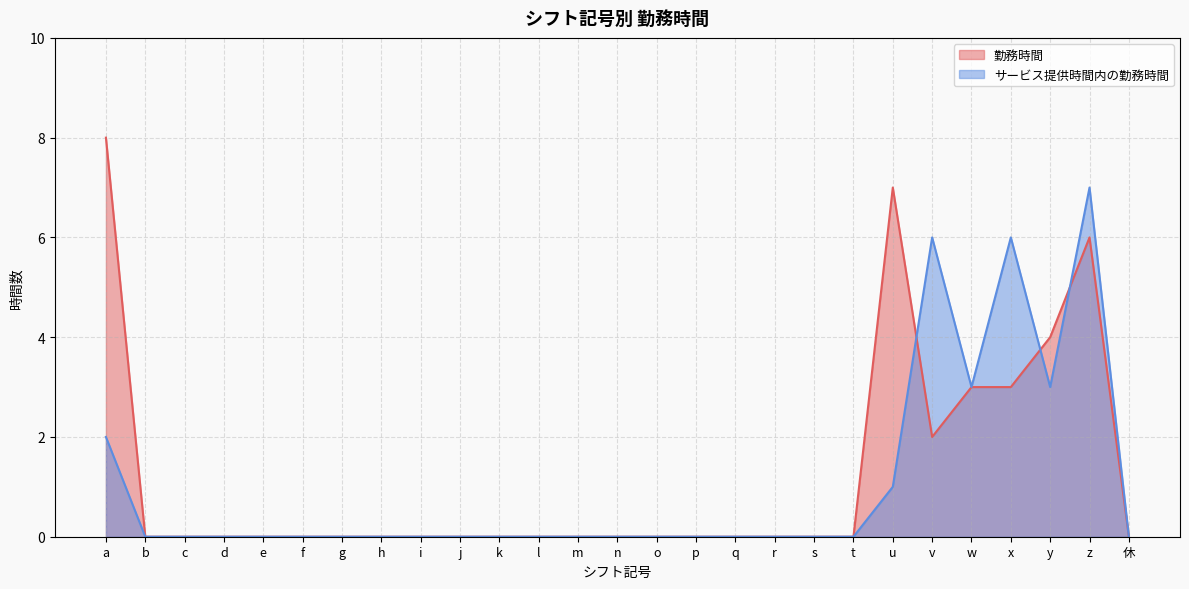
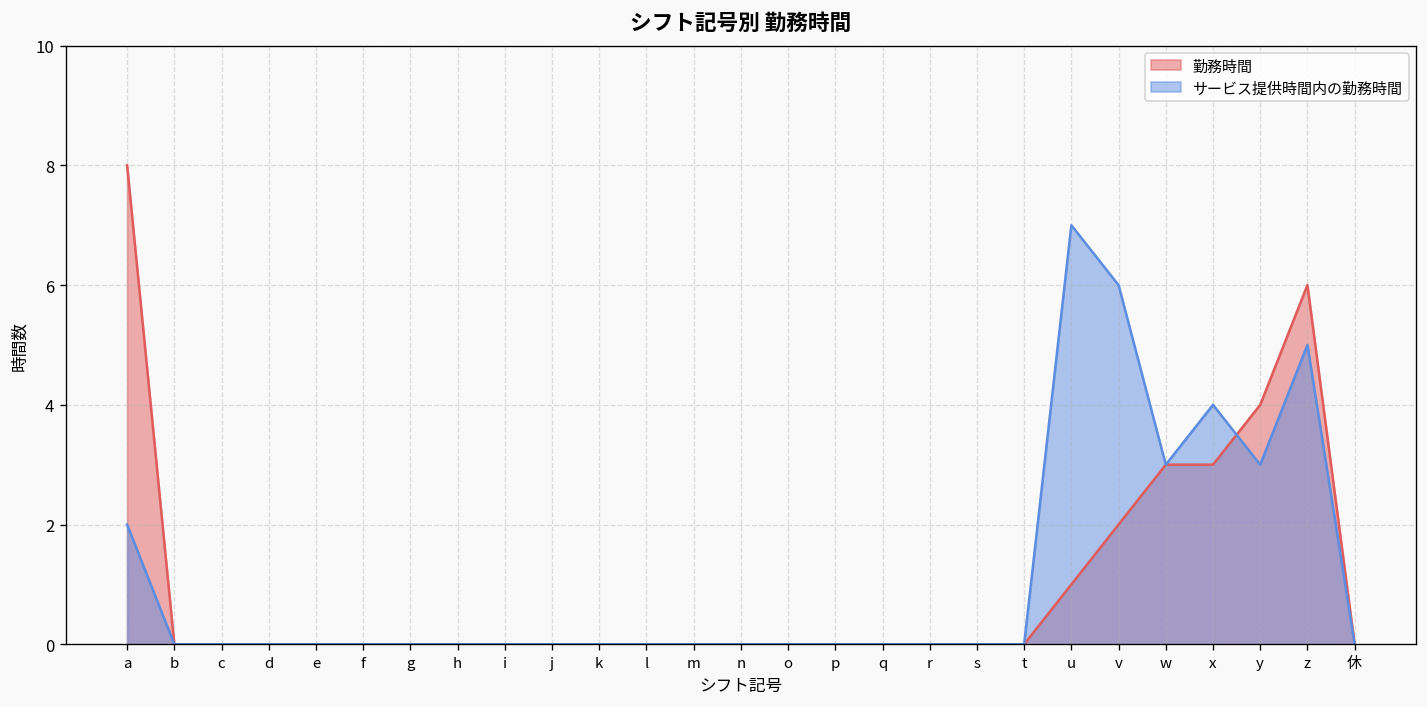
  {
    "勤務時間": {
      "a": 8,
-     "u": 7,
+     "u": 1,
      "v": 2,
      "x": 3,
      "y": 4,
      "z": 6
    },
    "サービス提供時間内の勤務時間": {
      "a": 2,
-     "u": 1,
+     "u": 7,
      "v": 6,
-     "x": 6,
+     "x": 4,
      "y": 3,
-     "z": 7
+     "z": 5
    }
  }
